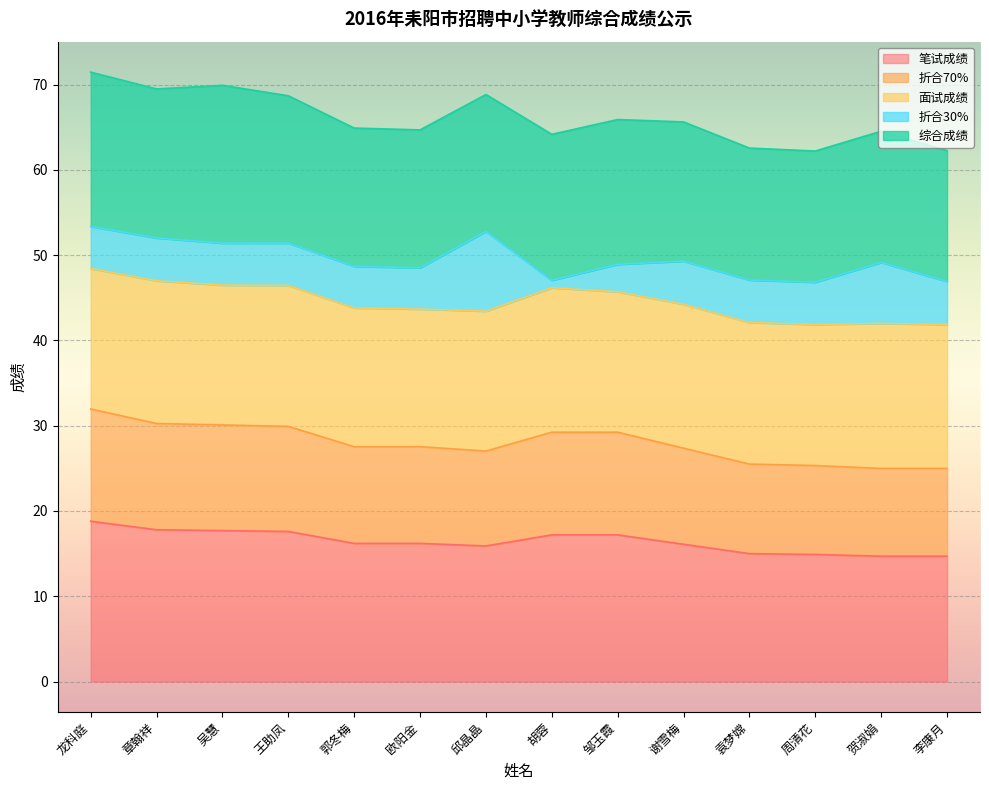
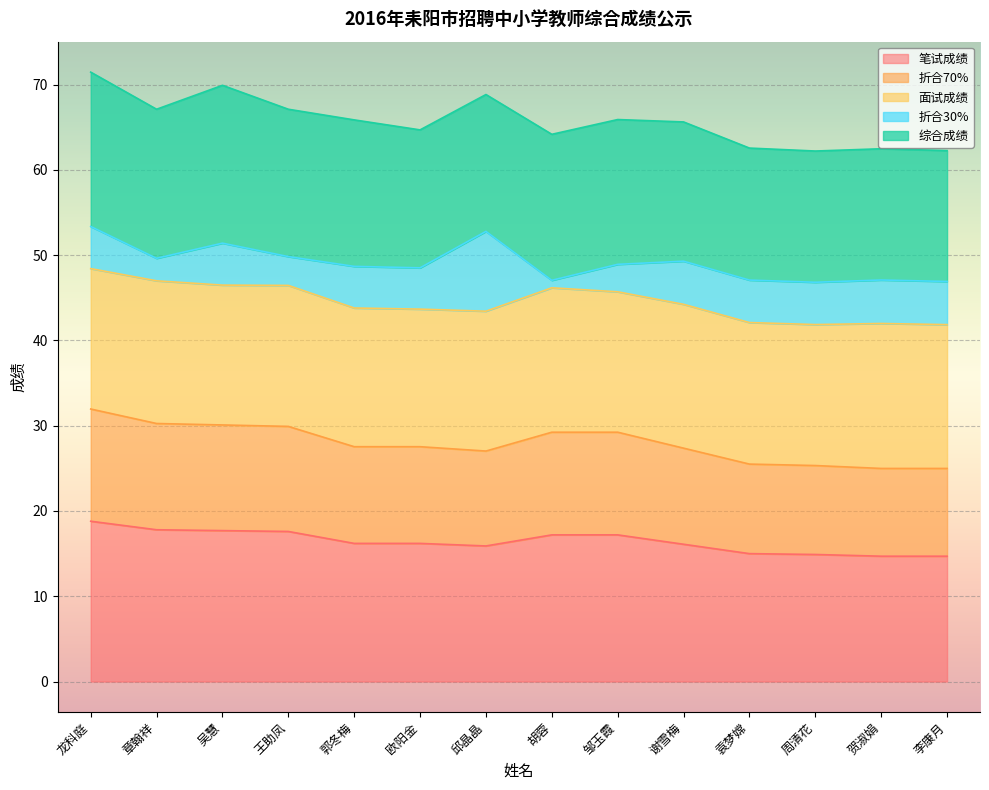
  {
    "折合30%": {
      "龙科庭": 5,
-     "章翰祥": 5,
+     "章翰祥": 3,
      "吴慧": 5,
-     "王助凤": 5,
+     "王助凤": 3,
      "郭冬梅": 5,
      "欧阳金": 5,
      "邱晶晶": 9,
      "胡蓉": 1,
      "邹玉霞": 3,
      "谢雪梅": 5,
      "袁梦嫦": 5,
      "周清花": 5,
-     "贺淑娟": 7,
+     "贺淑娟": 5,
      "李康月": 5
    },
    "综合成绩": {
      "龙科庭": 18,
      "章翰祥": 17,
      "吴慧": 19,
      "王助凤": 17,
-     "郭冬梅": 16,
+     "郭冬梅": 17,
      "欧阳金": 16,
      "邱晶晶": 16,
      "胡蓉": 17,
      "邹玉霞": 17,
      "谢雪梅": 16,
      "袁梦嫦": 15,
      "周清花": 15,
      "李康月": 15
    }
  }
